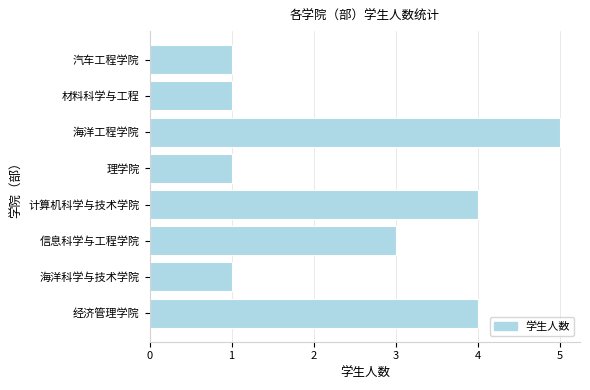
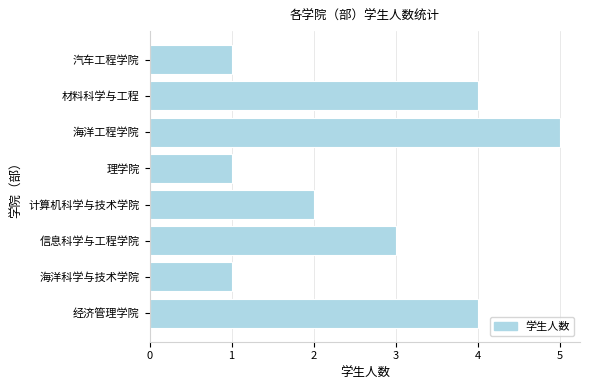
  {
    "汽车工程学院": 1,
-   "材料科学与工程": 1,
+   "材料科学与工程": 4,
    "海洋工程学院": 5,
    "理学院": 1,
-   "计算机科学与技术学院": 4,
+   "计算机科学与技术学院": 2,
    "信息科学与工程学院": 3,
    "海洋科学与技术学院": 1,
    "经济管理学院": 4
  }
